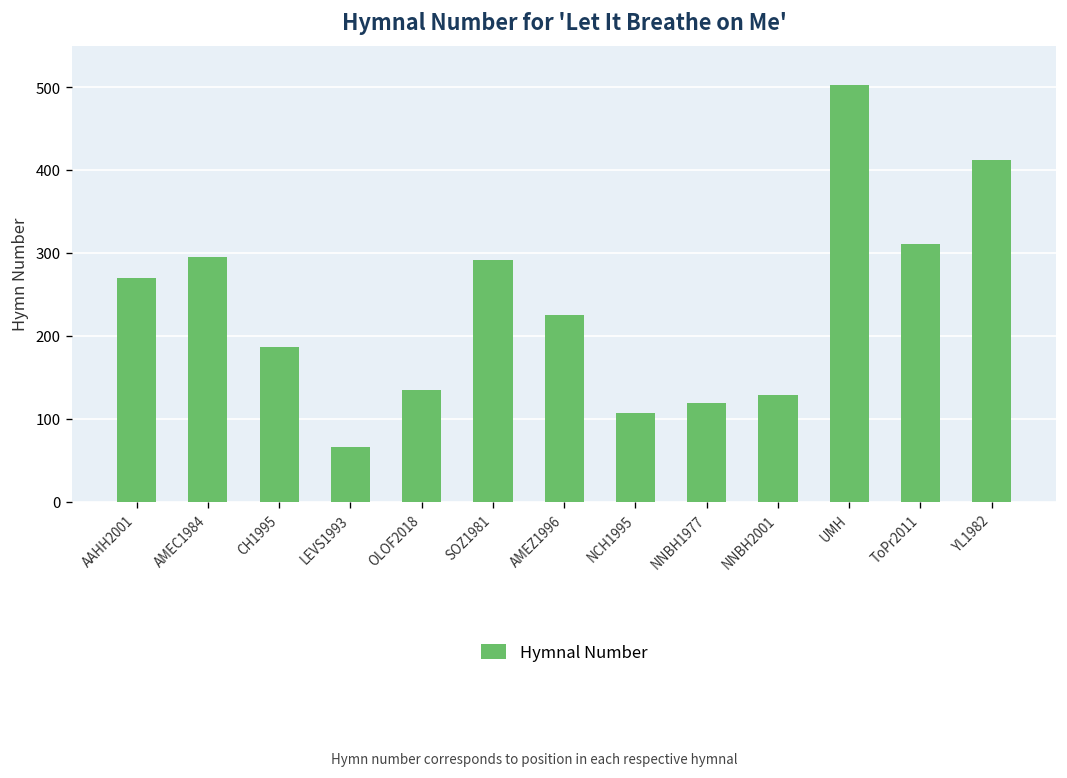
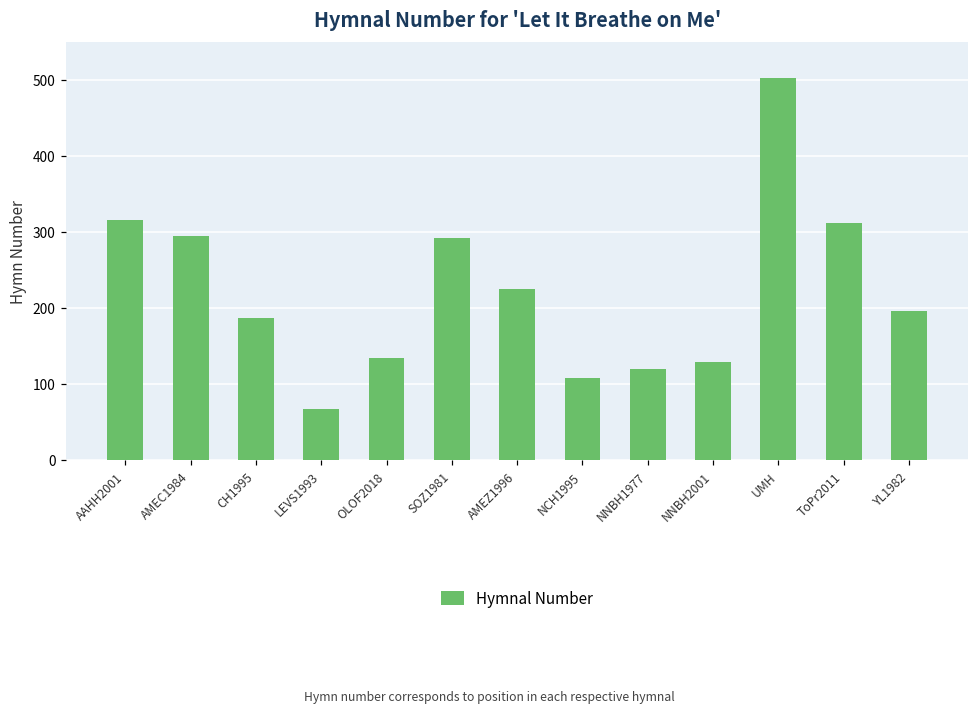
  {
-   "AAHH2001": 270,
+   "AAHH2001": 320,
    "AMEC1984": 300,
    "CH1995": 190,
    "LEVS1993": 70,
    "OLOF2018": 130,
    "SOZ1981": 290,
    "AMEZ1996": 230,
    "NCH1995": 110,
    "NNBH1977": 120,
    "NNBH2001": 130,
    "UMH": 500,
    "ToPr2011": 310,
-   "YL1982": 410
+   "YL1982": 200
  }
